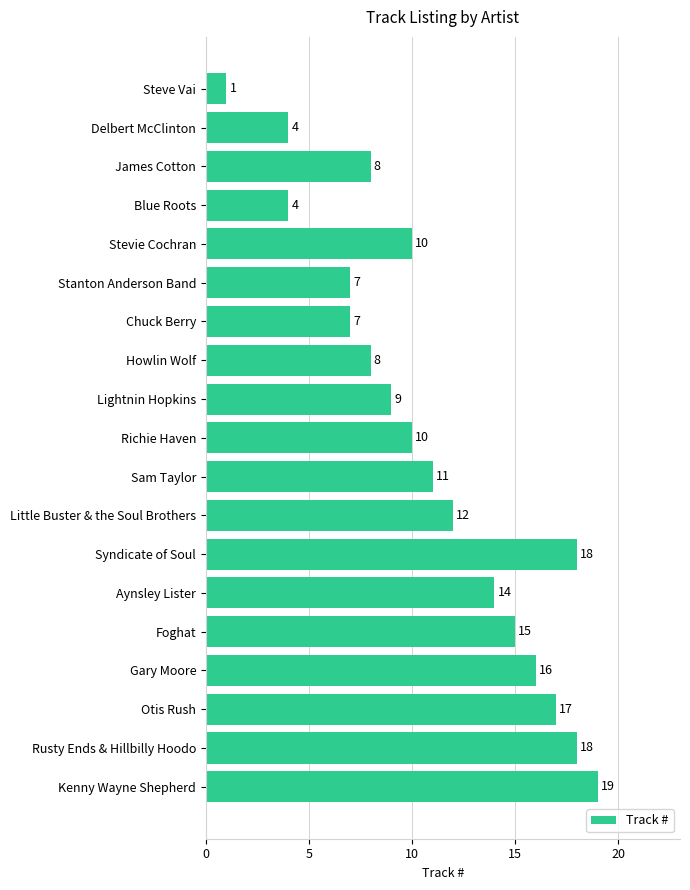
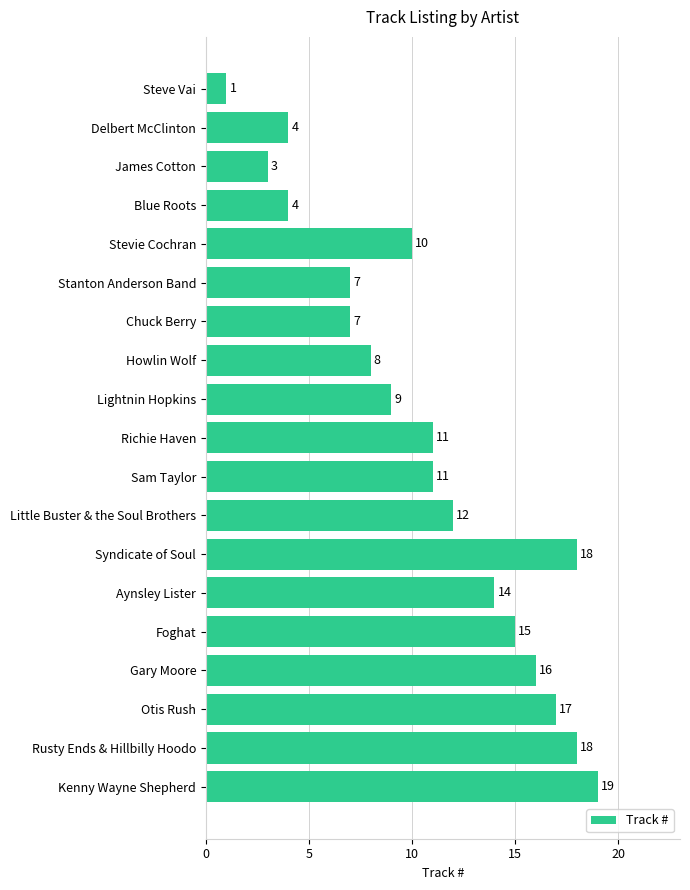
  {
    "Steve Vai": 1,
    "Delbert McClinton": 4,
-   "James Cotton": 8,
+   "James Cotton": 3,
    "Blue Roots": 4,
    "Stevie Cochran": 10,
    "Stanton Anderson Band": 7,
    "Chuck Berry": 7,
    "Howlin Wolf": 8,
    "Lightnin Hopkins": 9,
-   "Richie Haven": 10,
+   "Richie Haven": 11,
    "Sam Taylor": 11,
    "Little Buster & the Soul Brothers": 12,
    "Syndicate of Soul": 18,
    "Aynsley Lister": 14,
    "Foghat": 15,
    "Gary Moore": 16,
    "Otis Rush": 17,
    "Rusty Ends & Hillbilly Hoodo": 18,
    "Kenny Wayne Shepherd": 19
  }
